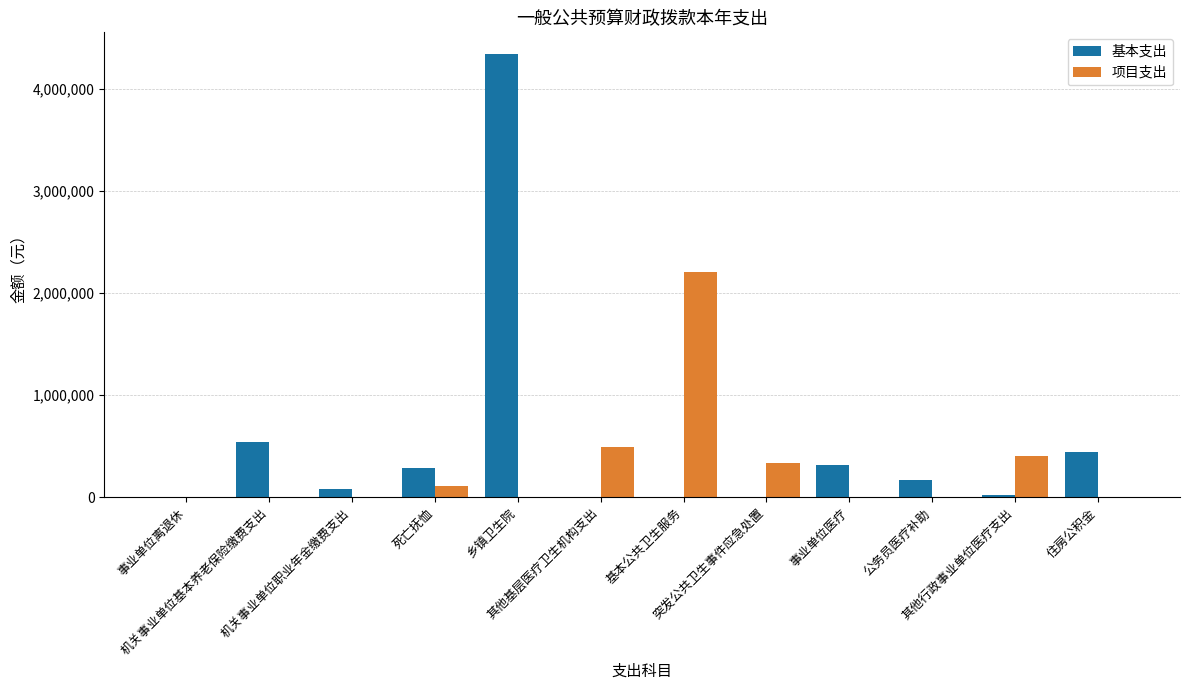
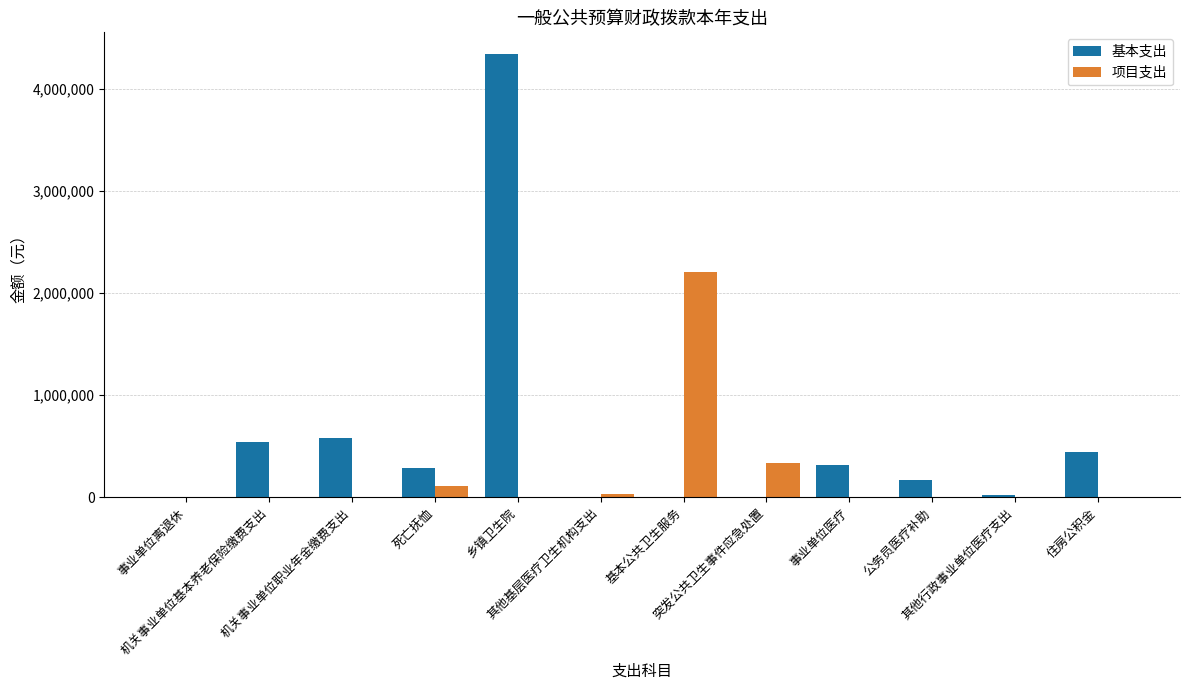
  {
    "基本支出": {
      "机关事业单位基本养老保险缴费支出": "540,000",
-     "机关事业单位职业年金缴费支出": "80,000",
+     "机关事业单位职业年金缴费支出": "580,000",
      "死亡抚恤": "290,000",
      "乡镇卫生院": "4,340,000",
      "其他基层医疗卫生机构支出": "0",
      "基本公共卫生服务": "0",
      "突发公共卫生事件应急处置": "0",
      "事业单位医疗": "310,000",
      "公务员医疗补助": "170,000",
      "住房公积金": "440,000"
    },
    "项目支出": {
      "事业单位离退休": "0",
      "机关事业单位基本养老保险缴费支出": "0",
      "机关事业单位职业年金缴费支出": "0",
      "死亡抚恤": "110,000",
      "乡镇卫生院": "0",
-     "其他基层医疗卫生机构支出": "490,000",
+     "其他基层医疗卫生机构支出": "30,000",
      "基本公共卫生服务": "2,210,000",
      "突发公共卫生事件应急处置": "330,000",
      "事业单位医疗": "0",
      "公务员医疗补助": "0",
-     "其他行政事业单位医疗支出": "410,000",
+     "其他行政事业单位医疗支出": "0",
      "住房公积金": "0"
    }
  }
